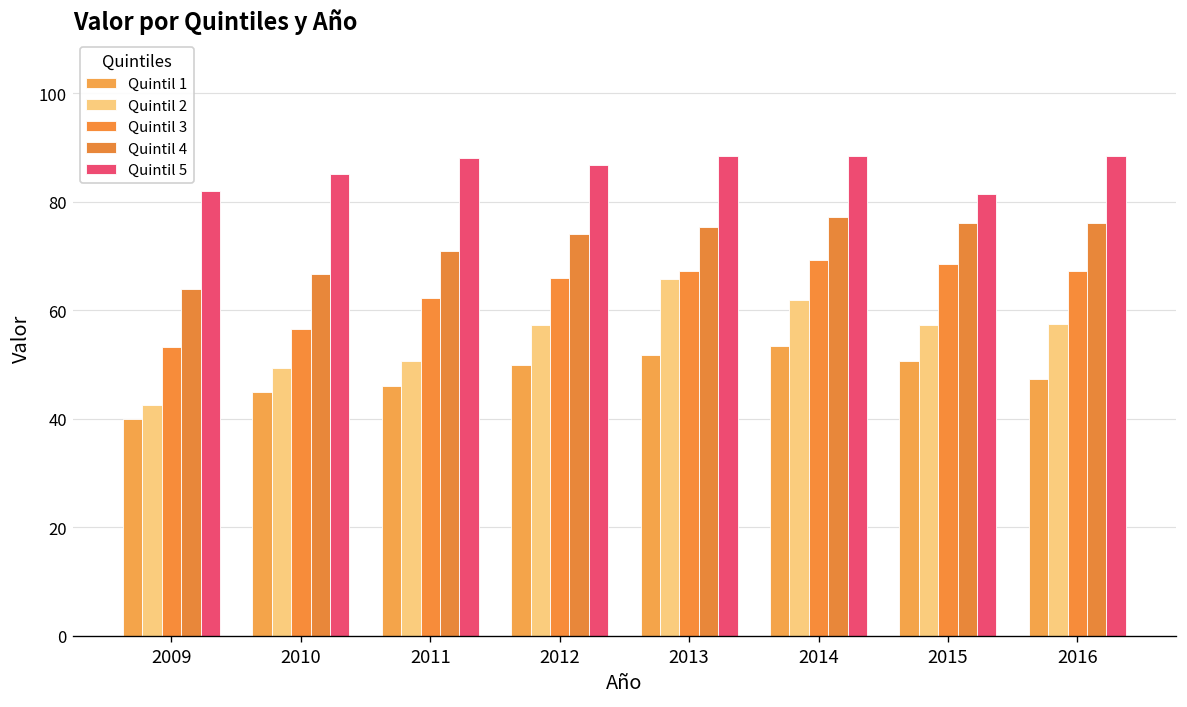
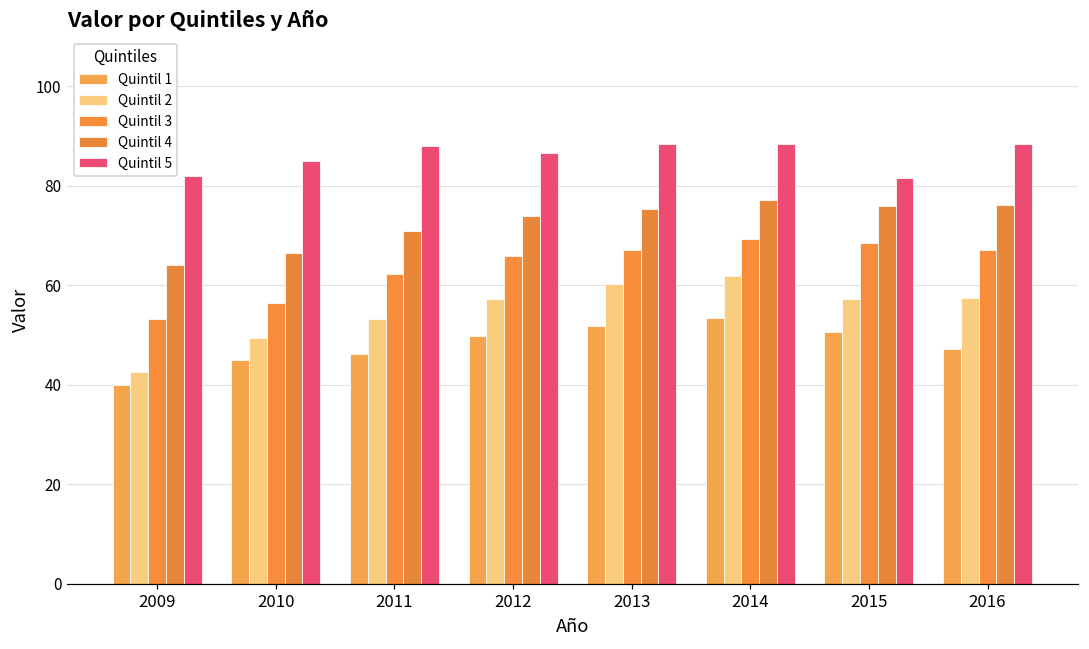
  {
    "Quintil 2": {
      "2009": 43,
      "2010": 49,
-     "2011": 51,
+     "2011": 53,
      "2012": 57,
-     "2013": 66,
+     "2013": 60,
      "2014": 62,
      "2015": 57,
      "2016": 57
    },
    "Quintil 5": {
      "2009": 82,
      "2010": 85,
      "2011": 88,
      "2012": 87,
      "2013": 88,
      "2014": 88,
      "2015": 82,
      "2016": 88
    }
  }
